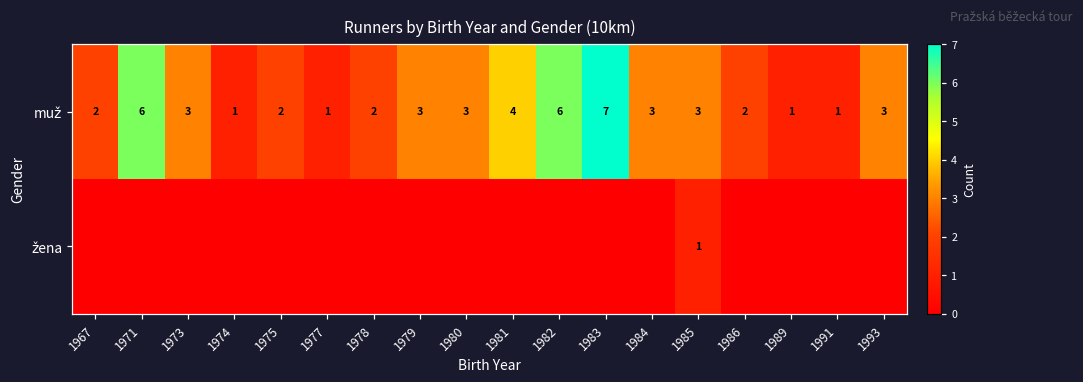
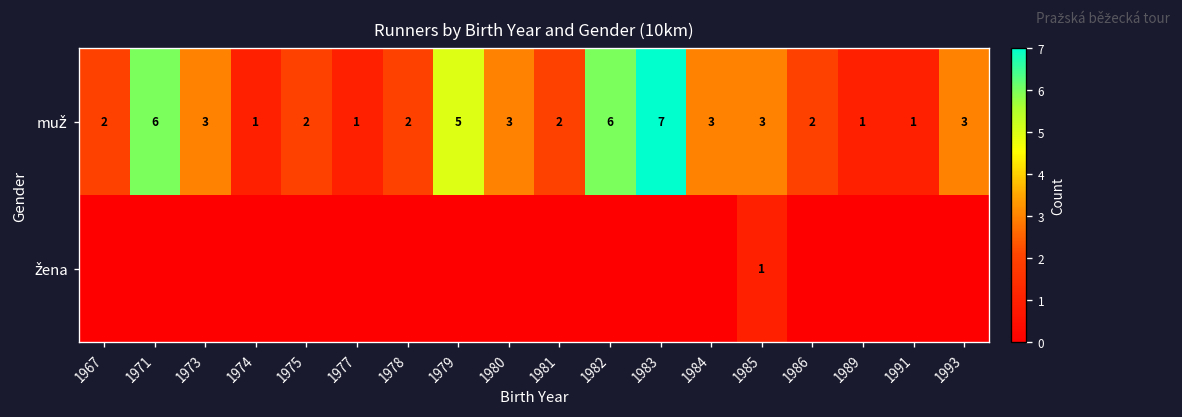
  {
    "muž": {
      "1967": 2,
      "1971": 6,
      "1973": 3,
      "1974": 1,
      "1975": 2,
      "1977": 1,
      "1978": 2,
-     "1979": 3,
+     "1979": 5,
      "1980": 3,
-     "1981": 4,
+     "1981": 2,
      "1982": 6,
      "1983": 7,
      "1984": 3,
      "1985": 3,
      "1986": 2,
      "1989": 1,
      "1991": 1,
      "1993": 3
    },
    "žena": {
      "1985": 1
    }
  }
